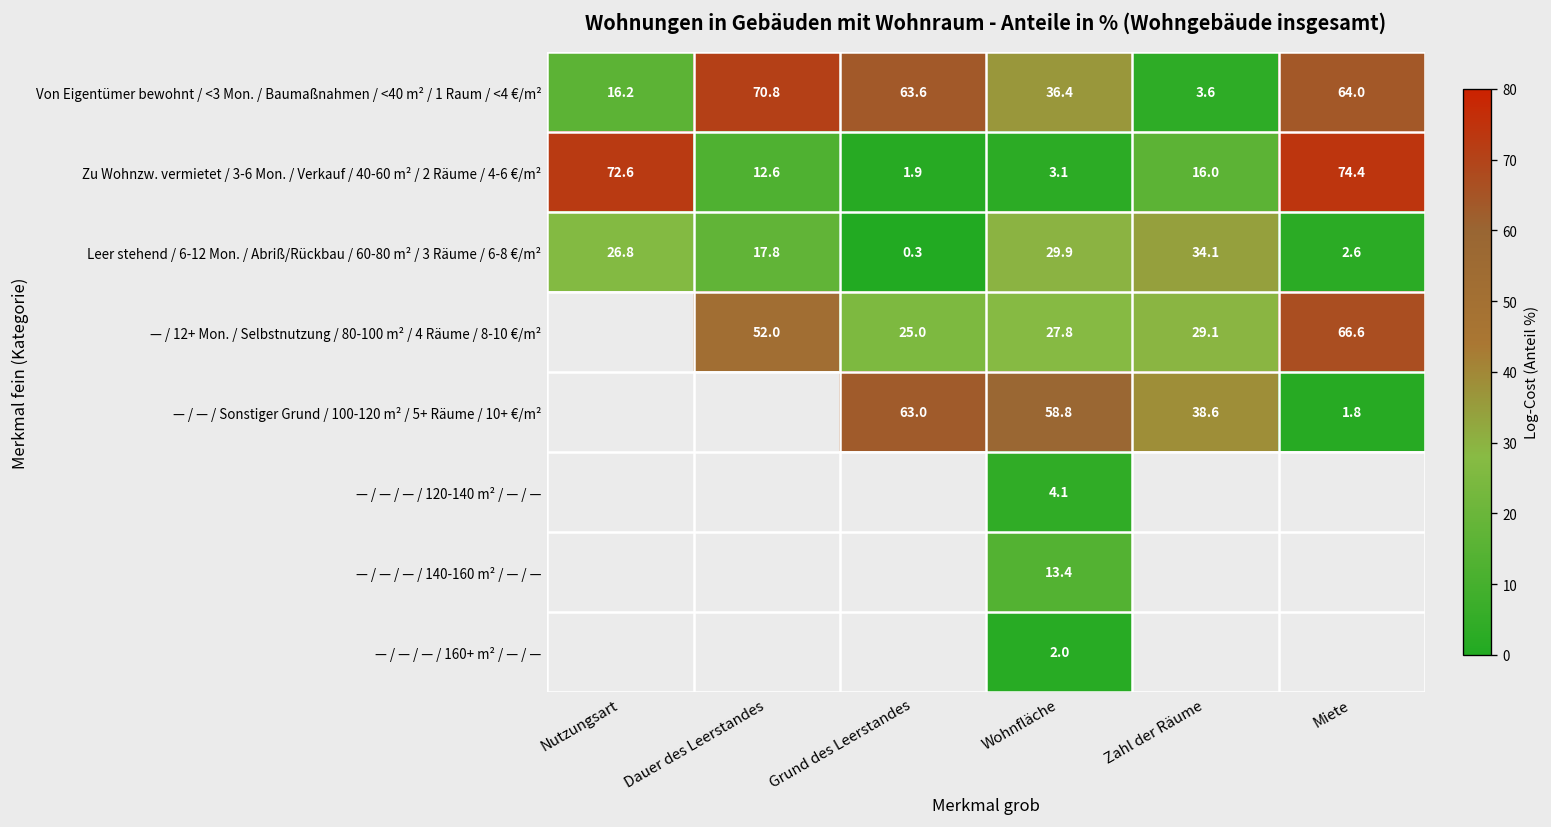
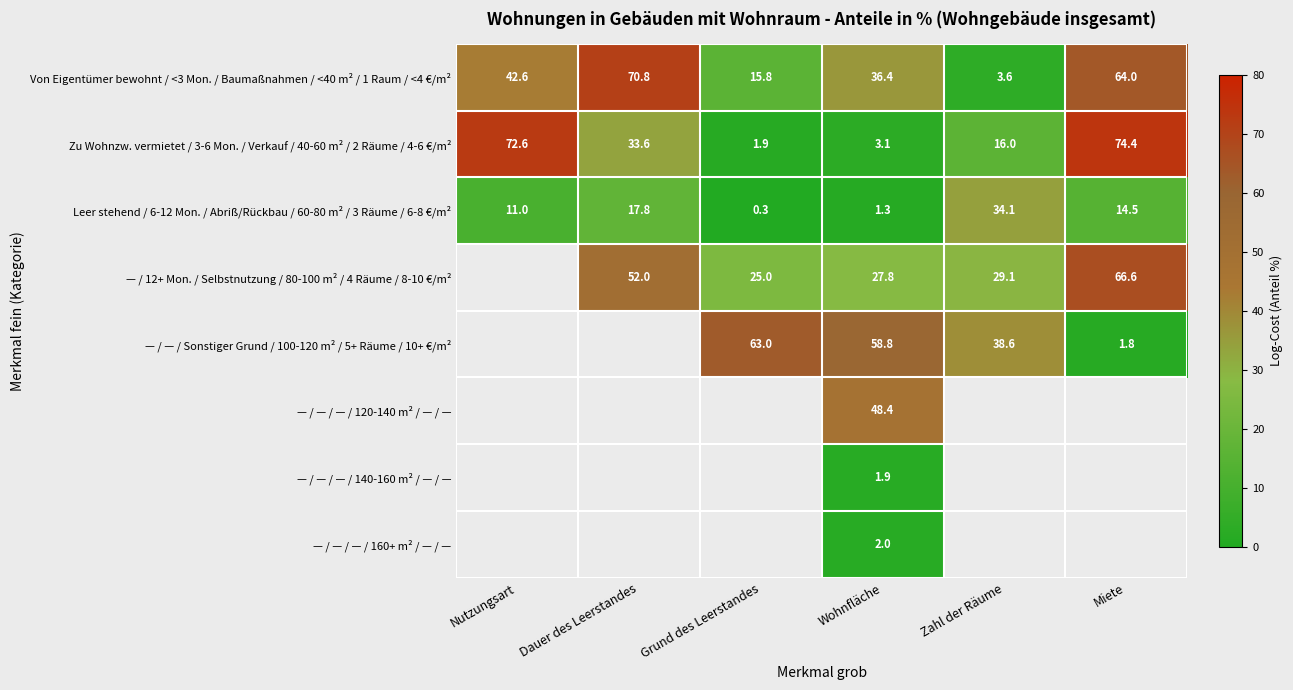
  {
    "Von Eigentümer bewohnt / <3 Mon. / Baumaßnahmen / <40 m² / 1 Raum / <4 €/m²": {
-     "Nutzungsart": 16.2,
+     "Nutzungsart": 42.6,
      "Dauer des Leerstandes": 70.8,
-     "Grund des Leerstandes": 63.6,
+     "Grund des Leerstandes": 15.8,
      "Wohnfläche": 36.4,
      "Zahl der Räume": 3.6,
      "Miete": 64.0
    },
    "Zu Wohnzw. vermietet / 3-6 Mon. / Verkauf / 40-60 m² / 2 Räume / 4-6 €/m²": {
      "Nutzungsart": 72.6,
-     "Dauer des Leerstandes": 12.6,
+     "Dauer des Leerstandes": 33.6,
      "Grund des Leerstandes": 1.9,
      "Wohnfläche": 3.1,
      "Zahl der Räume": 16.0,
      "Miete": 74.4
    },
    "Leer stehend / 6-12 Mon. / Abriß/Rückbau / 60-80 m² / 3 Räume / 6-8 €/m²": {
-     "Nutzungsart": 26.8,
+     "Nutzungsart": 11.0,
      "Dauer des Leerstandes": 17.8,
      "Grund des Leerstandes": 0.3,
-     "Wohnfläche": 29.9,
+     "Wohnfläche": 1.3,
      "Zahl der Räume": 34.1,
-     "Miete": 2.6
+     "Miete": 14.5
    },
    "— / 12+ Mon. / Selbstnutzung / 80-100 m² / 4 Räume / 8-10 €/m²": {
      "Dauer des Leerstandes": 52.0,
      "Grund des Leerstandes": 25.0,
      "Wohnfläche": 27.8,
      "Zahl der Räume": 29.1,
      "Miete": 66.6
    },
    "— / — / Sonstiger Grund / 100-120 m² / 5+ Räume / 10+ €/m²": {
      "Grund des Leerstandes": 63.0,
      "Wohnfläche": 58.8,
      "Zahl der Räume": 38.6,
      "Miete": 1.8
    },
    "— / — / — / 120-140 m² / — / —": {
-     "Wohnfläche": 4.1
+     "Wohnfläche": 48.4
    },
    "— / — / — / 140-160 m² / — / —": {
-     "Wohnfläche": 13.4
+     "Wohnfläche": 1.9
    },
    "— / — / — / 160+ m² / — / —": {
      "Wohnfläche": 2.0
    }
  }
